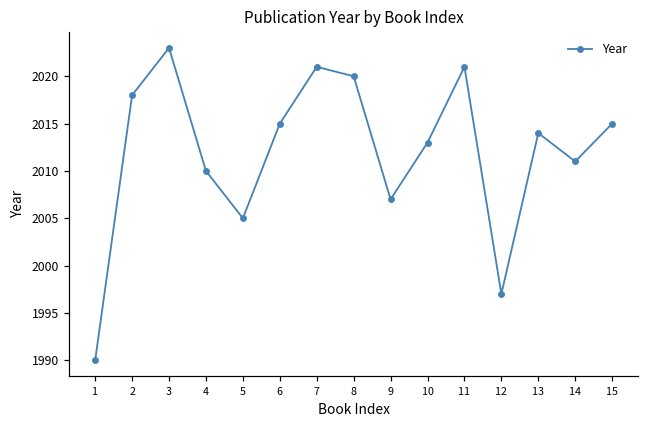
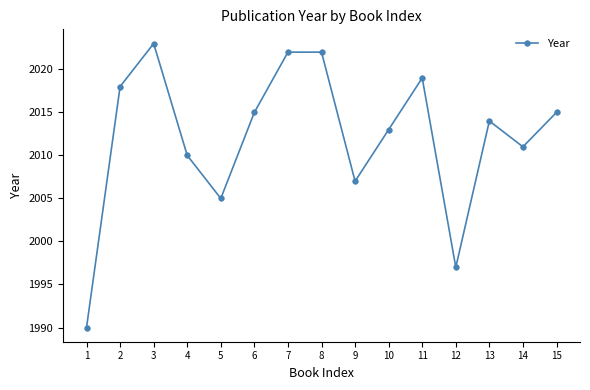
  {
    "1": 1990,
    "2": 2018,
    "3": 2023,
    "4": 2010,
    "5": 2005,
    "6": 2015,
-   "7": 2021,
-   "8": 2020,
+   "7": 2022,
+   "8": 2022,
    "9": 2007,
    "10": 2013,
-   "11": 2021,
+   "11": 2019,
    "12": 1997,
    "13": 2014,
    "14": 2011,
    "15": 2015
  }
